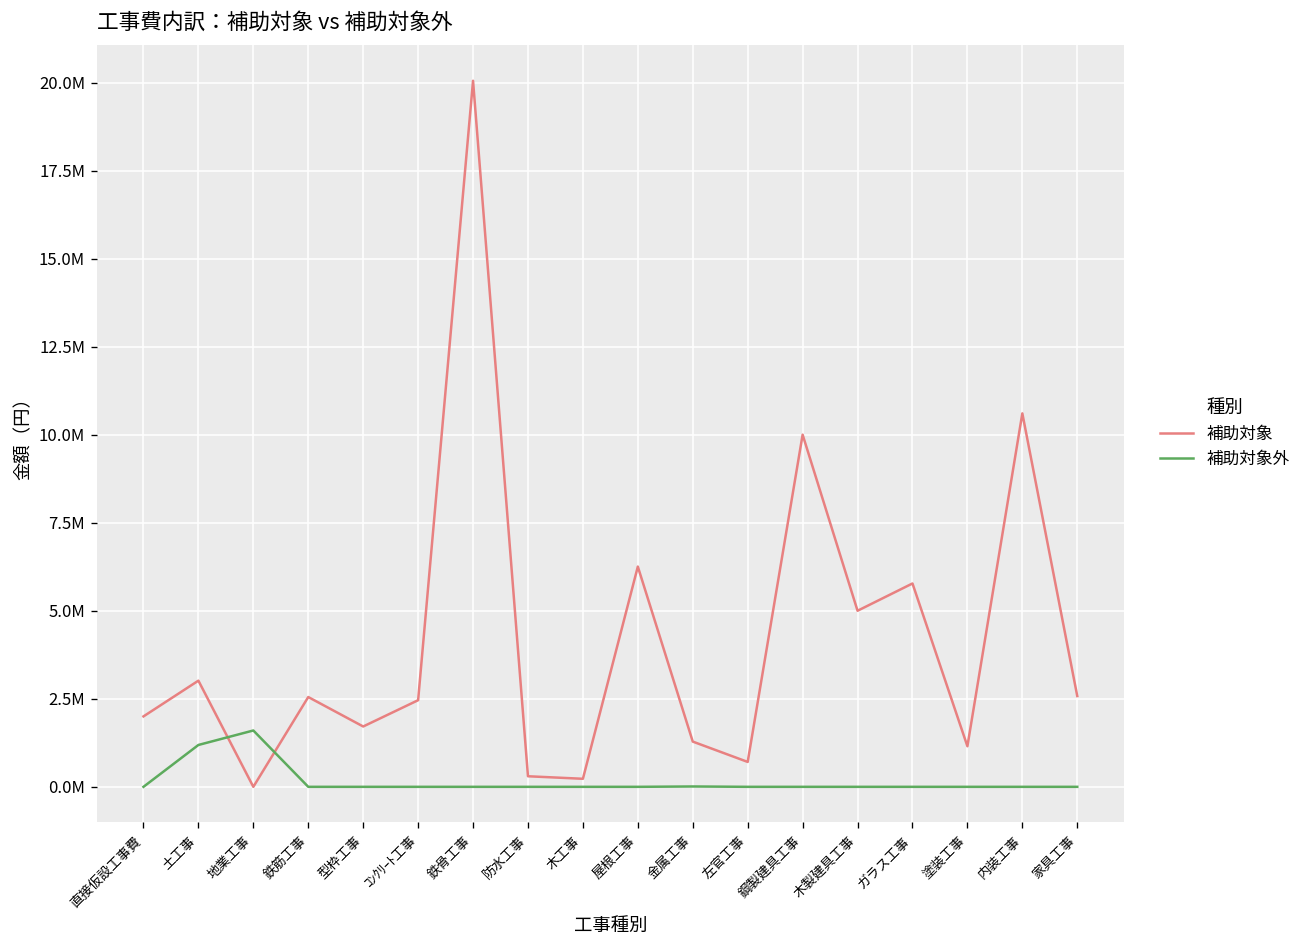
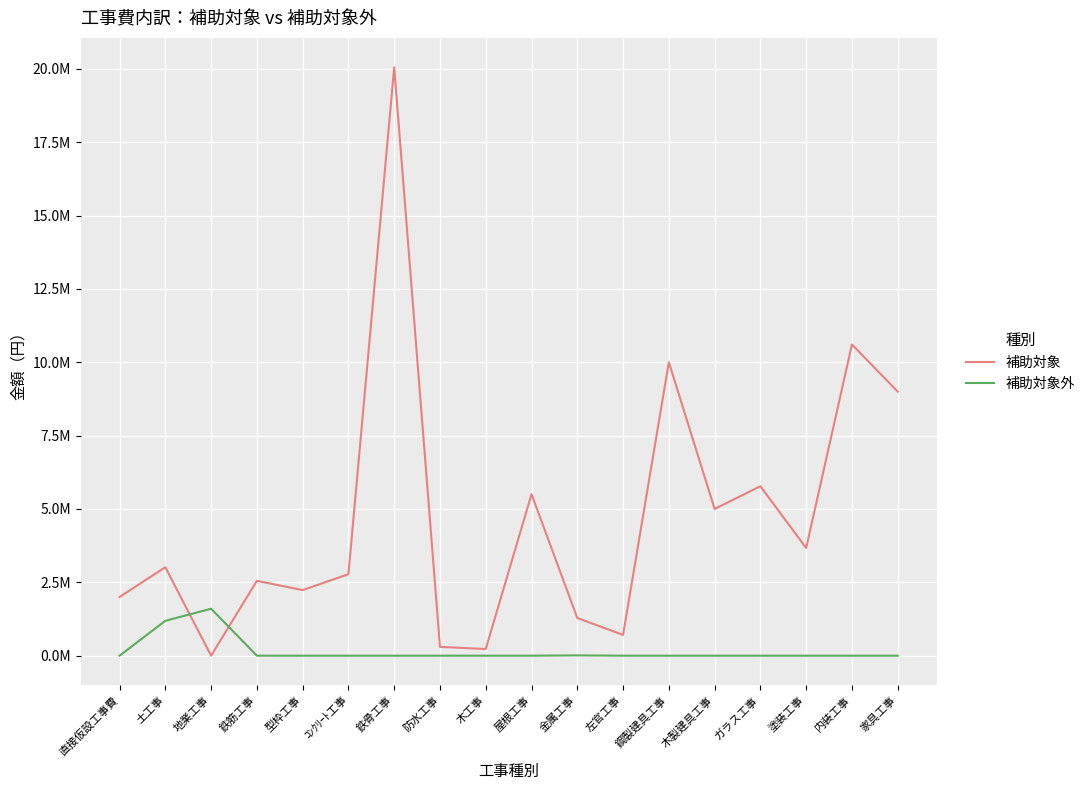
  {
    "補助対象": {
      "直接仮設工事費": 2000000,
      "土工事": 3000000,
      "地業工事": 0,
      "鉄筋工事": 2600000,
-     "型枠工事": 1700000,
-     "ｺﾝｸﾘｰﾄ工事": 2500000,
+     "型枠工事": 2200000,
+     "ｺﾝｸﾘｰﾄ工事": 2800000,
      "鉄骨工事": 20100000,
      "防水工事": 300000,
      "木工事": 200000,
-     "屋根工事": 6300000,
+     "屋根工事": 5500000,
      "金属工事": 1300000,
      "左官工事": 700000,
      "鋼製建具工事": 10000000,
      "木製建具工事": 5000000,
      "ガラス工事": 5800000,
-     "塗装工事": 1200000,
+     "塗装工事": 3700000,
      "内装工事": 10600000,
-     "家具工事": 2600000
+     "家具工事": 9000000
    },
    "補助対象外": {
      "直接仮設工事費": 0,
      "土工事": 1200000,
      "地業工事": 1600000,
      "鉄筋工事": 0,
      "型枠工事": 0,
      "ｺﾝｸﾘｰﾄ工事": 0,
      "鉄骨工事": 0,
      "防水工事": 0,
      "木工事": 0,
      "屋根工事": 0,
      "金属工事": 0,
      "左官工事": 0,
      "鋼製建具工事": 0,
      "木製建具工事": 0,
      "ガラス工事": 0,
      "塗装工事": 0,
      "内装工事": 0,
      "家具工事": 0
    }
  }
